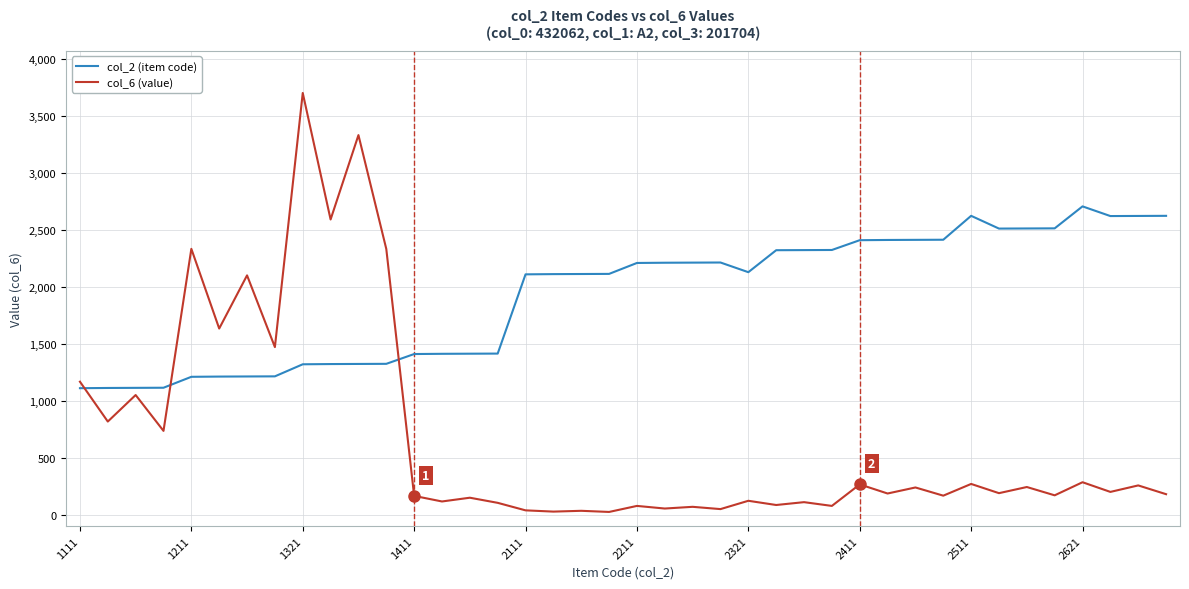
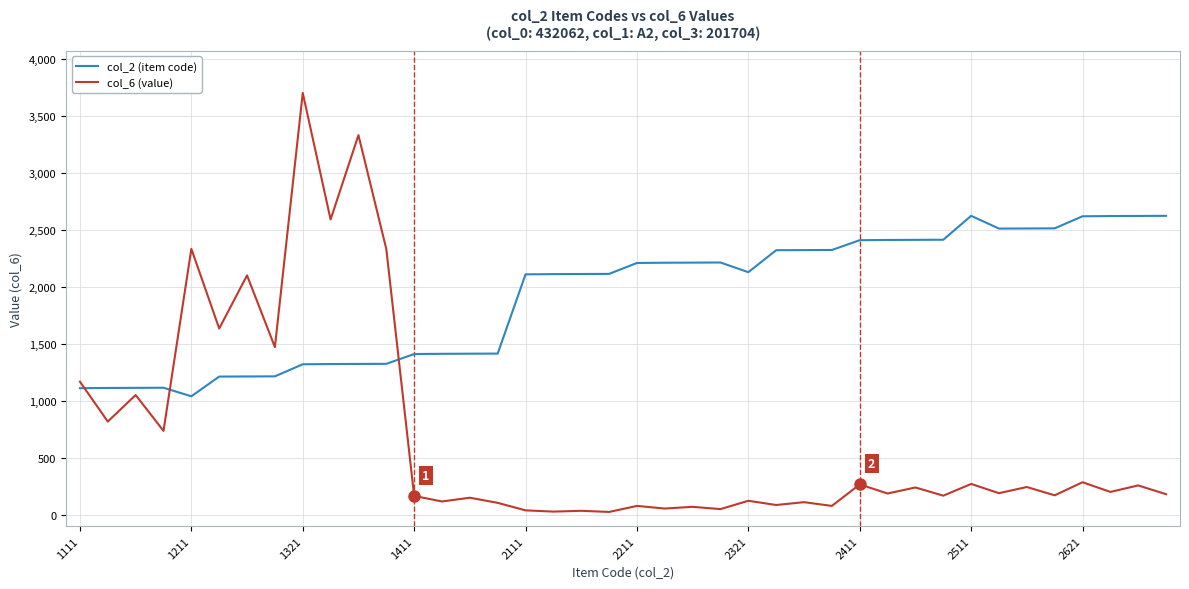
  {
    "col_2 (item code)": {
      "1111": "1,110",
-     "1211": "1,210",
+     "1211": "1,040",
      "1321": "1,320",
      "1411": "1,410",
      "2111": "2,110",
      "2211": "2,210",
      "2321": "2,130",
      "2411": "2,410",
      "2511": "2,630",
-     "2621": "2,710"
+     "2621": "2,620"
    }
  }
